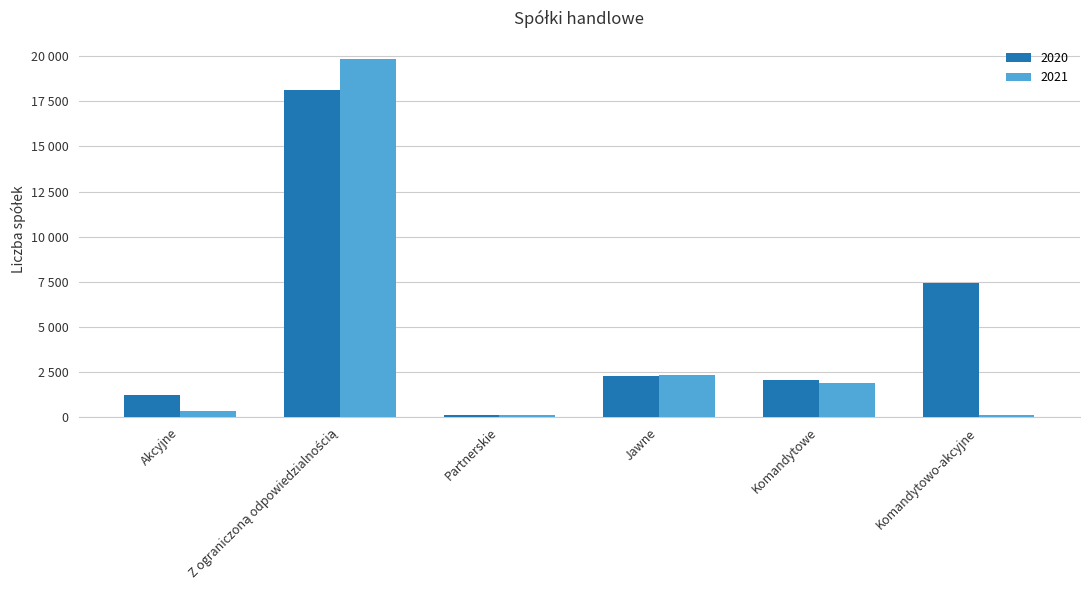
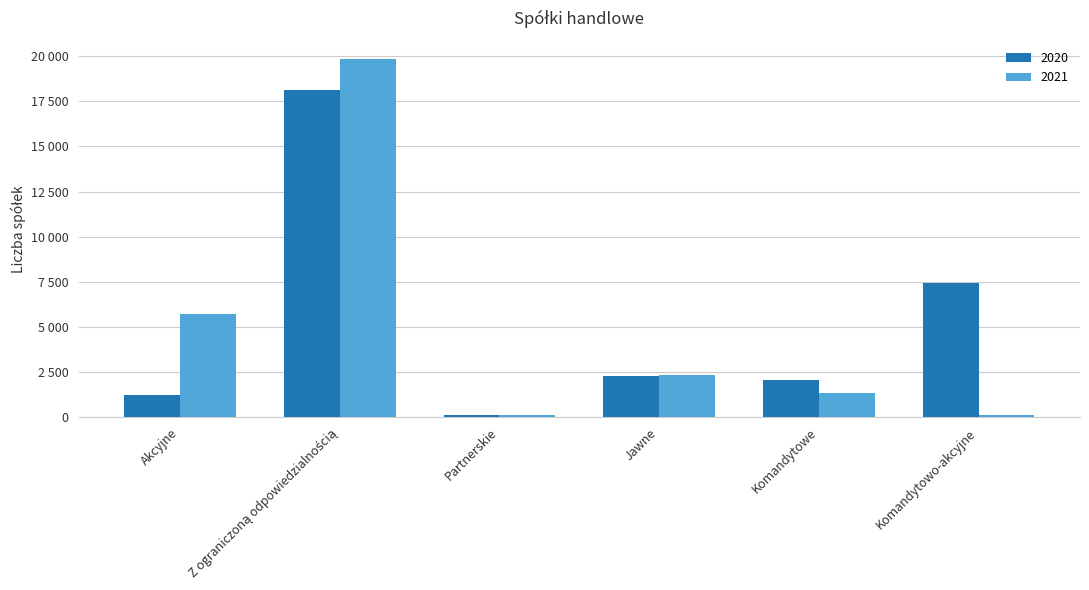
  {
    "2020": {
      "Akcyjne": 1300,
      "Z ograniczoną odpowiedzialnością": 18100,
      "Jawne": 2300,
      "Komandytowe": 2100,
      "Komandytowo-akcyjne": 7500
    },
    "2021": {
-     "Akcyjne": 300,
+     "Akcyjne": 5700,
      "Z ograniczoną odpowiedzialnością": 19900,
      "Jawne": 2400,
-     "Komandytowe": 1900
+     "Komandytowe": 1400
    }
  }
